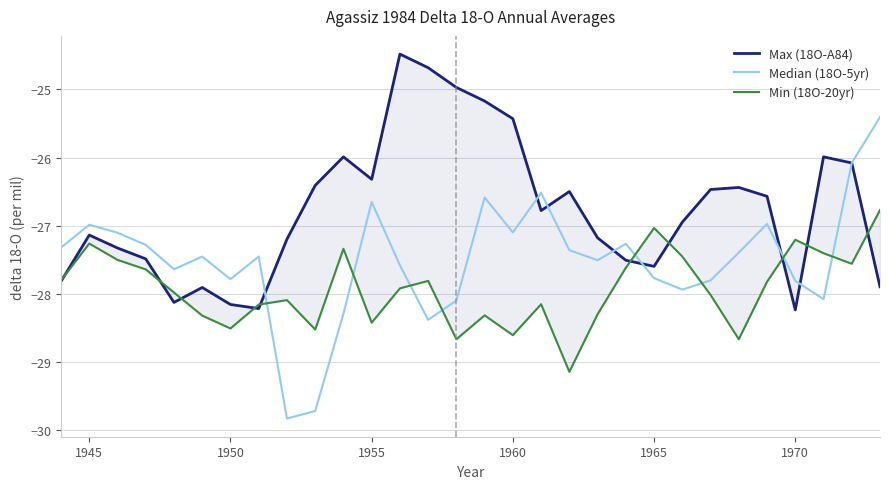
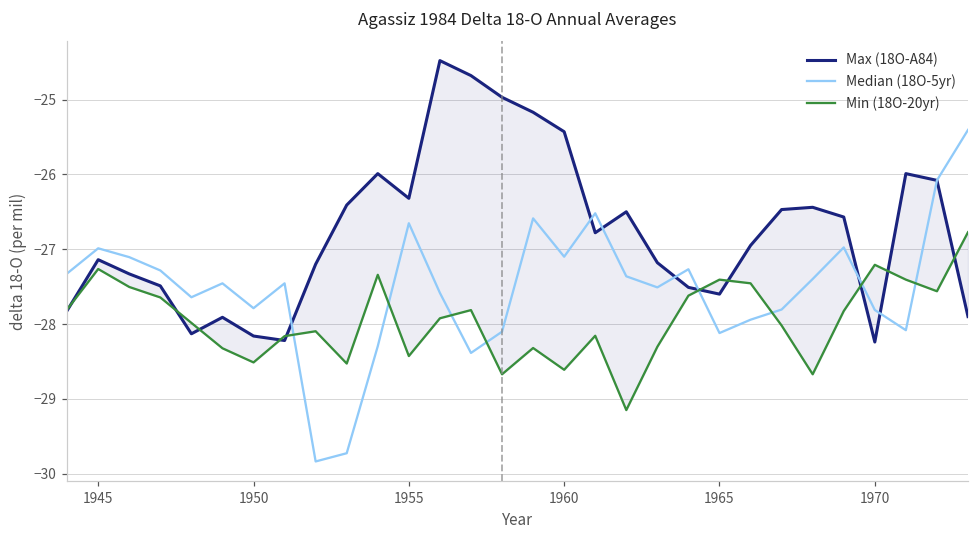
  {
    "Median (18O-5yr)": {
      "1945": -27.0,
      "1950": -27.8,
      "1955": -26.7,
      "1960": -27.1,
-     "1965": -27.8,
+     "1965": -28.1,
      "1970": -27.8
    },
    "Min (18O-20yr)": {
      "1945": -27.3,
      "1950": -28.5,
      "1955": -28.4,
      "1960": -28.6,
-     "1965": -27.0
+     "1965": -27.4
    }
  }
